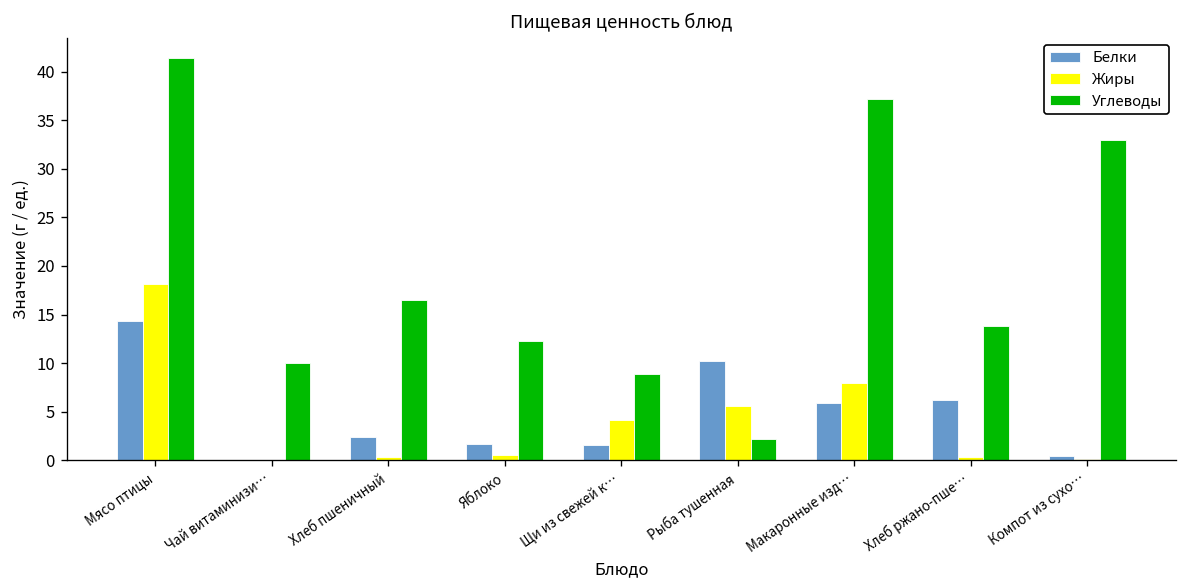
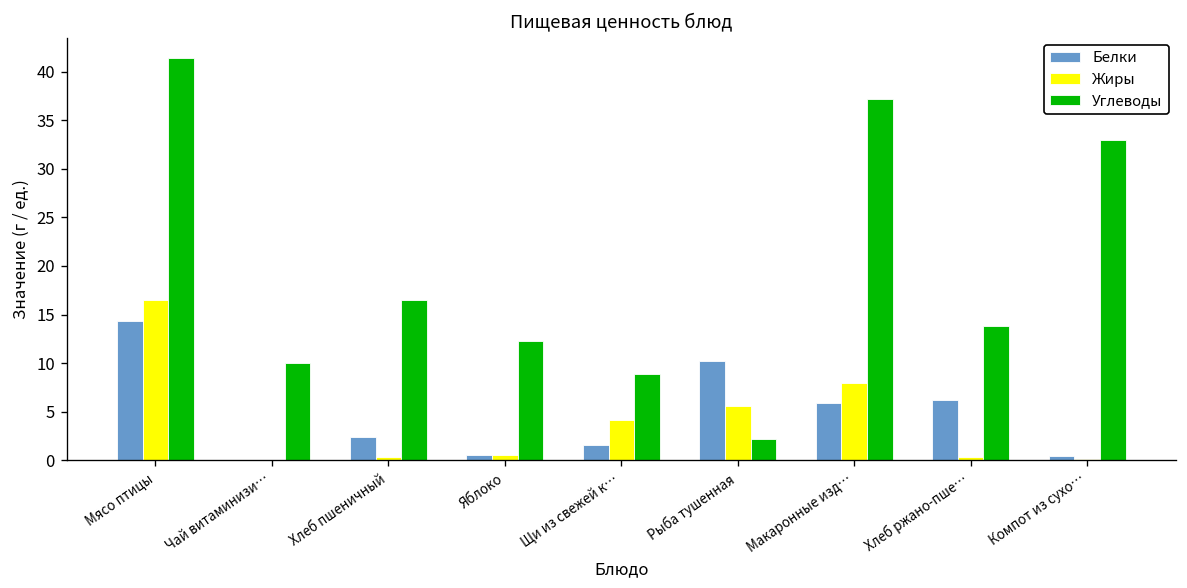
  {
    "Белки": {
      "Мясо птицы": 14,
      "Чай витаминизи…": 0,
      "Хлеб пшеничный": 2,
-     "Яблоко": 2,
+     "Яблоко": 1,
      "Щи из свежей к…": 2,
      "Рыба тушенная": 10,
      "Макаронные изд…": 6,
      "Хлеб ржано-пше…": 6,
      "Компот из сухо…": 0
    },
    "Жиры": {
-     "Мясо птицы": 18,
+     "Мясо птицы": 16,
      "Чай витаминизи…": 0,
      "Яблоко": 1,
      "Щи из свежей к…": 4,
      "Рыба тушенная": 6,
      "Макаронные изд…": 8
    },
    "Углеводы": {
      "Мясо птицы": 41,
      "Чай витаминизи…": 10,
      "Хлеб пшеничный": 17,
      "Яблоко": 12,
      "Щи из свежей к…": 9,
      "Рыба тушенная": 2,
      "Макаронные изд…": 37,
      "Хлеб ржано-пше…": 14,
      "Компот из сухо…": 33
    }
  }
